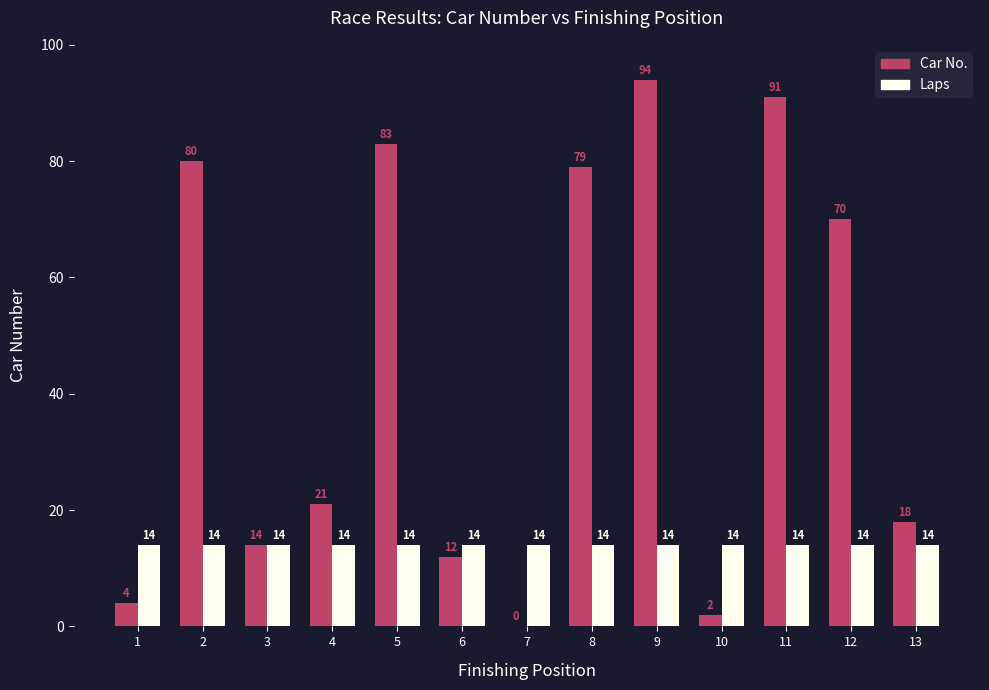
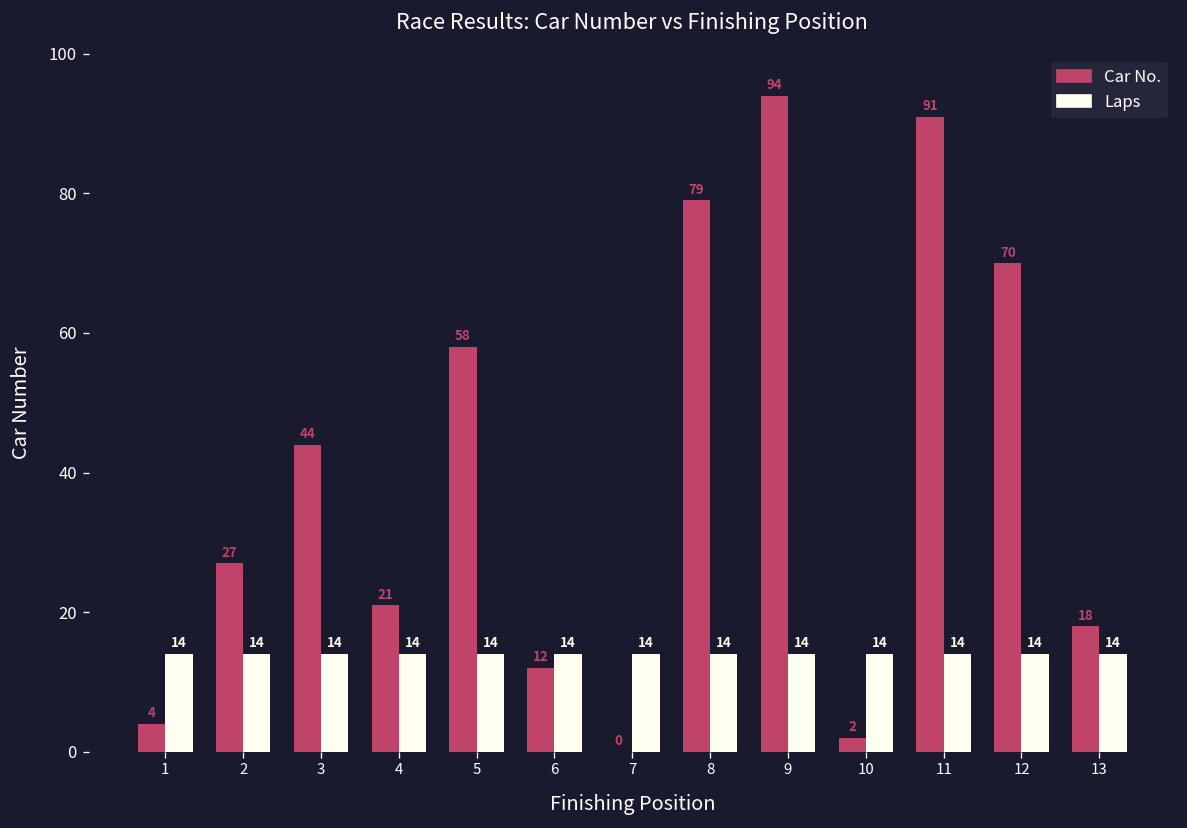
  {
    "Car No.": {
      "1": 4,
-     "2": 80,
-     "3": 14,
+     "2": 27,
+     "3": 44,
      "4": 21,
-     "5": 83,
+     "5": 58,
      "6": 12,
      "7": 0,
      "8": 79,
      "9": 94,
      "10": 2,
      "11": 91,
      "12": 70,
      "13": 18
    },
    "Laps": {
      "1": 14,
      "2": 14,
      "3": 14,
      "4": 14,
      "5": 14,
      "6": 14,
      "7": 14,
      "8": 14,
      "9": 14,
      "10": 14,
      "11": 14,
      "12": 14,
      "13": 14
    }
  }
